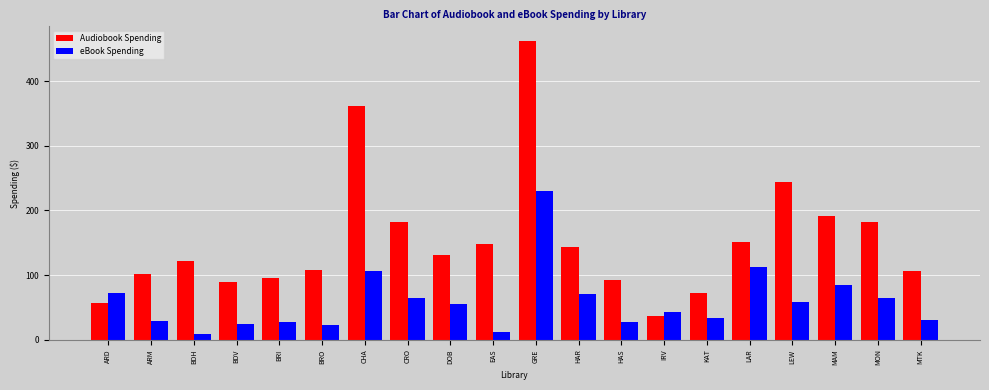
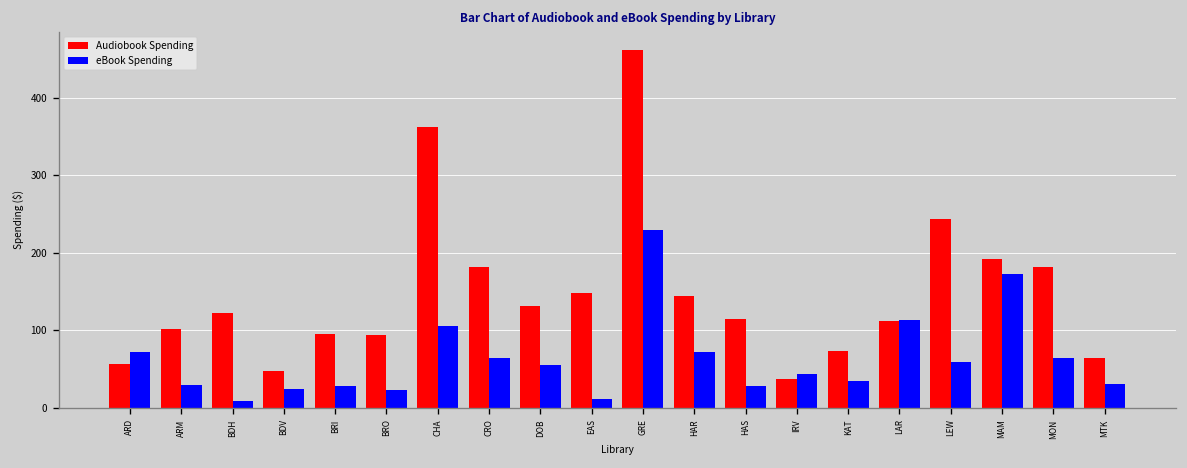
  {
    "Audiobook Spending": {
      "ARD": 60,
      "ARM": 100,
      "BDH": 120,
-     "BDV": 90,
+     "BDV": 50,
      "BRI": 90,
-     "BRO": 110,
+     "BRO": 90,
      "CHA": 360,
      "CRO": 180,
      "DOB": 130,
      "EAS": 150,
      "GRE": 460,
      "HAR": 140,
-     "HAS": 90,
+     "HAS": 110,
      "IRV": 40,
      "KAT": 70,
-     "LAR": 150,
+     "LAR": 110,
      "LEW": 240,
      "MAM": 190,
      "MON": 180,
-     "MTK": 110
+     "MTK": 60
    },
    "eBook Spending": {
      "ARD": 70,
      "ARM": 30,
      "BDH": 10,
      "BDV": 20,
      "BRI": 30,
      "BRO": 20,
      "CHA": 110,
      "CRO": 60,
      "DOB": 60,
      "EAS": 10,
      "GRE": 230,
      "HAR": 70,
      "HAS": 30,
      "IRV": 40,
      "KAT": 30,
      "LAR": 110,
      "LEW": 60,
-     "MAM": 90,
+     "MAM": 170,
      "MON": 60,
      "MTK": 30
    }
  }
